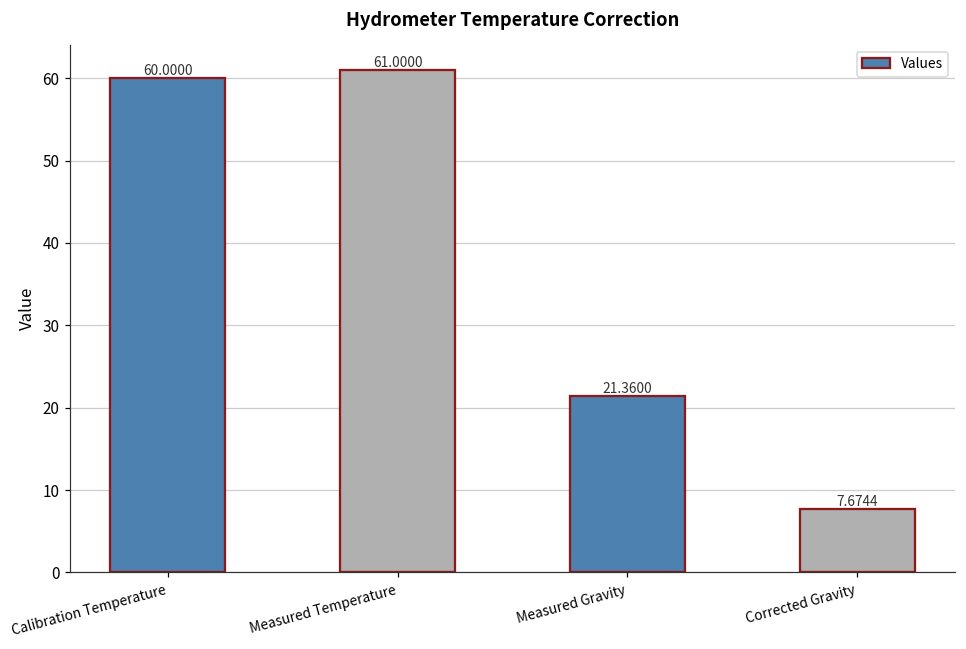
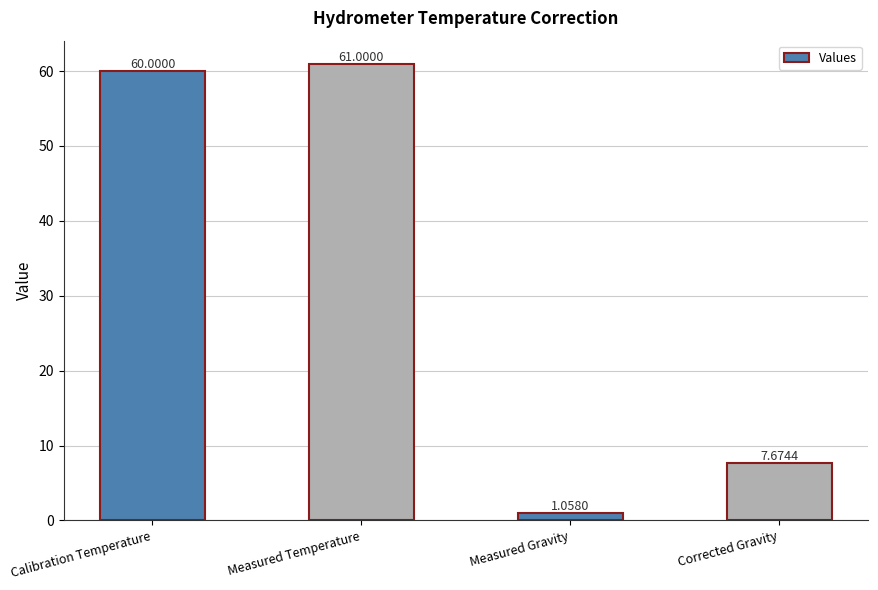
  {
    "Calibration Temperature": 60.0000,
    "Measured Temperature": 61.0000,
-   "Measured Gravity": 21.3600,
+   "Measured Gravity": 1.0580,
    "Corrected Gravity": 7.6744
  }
